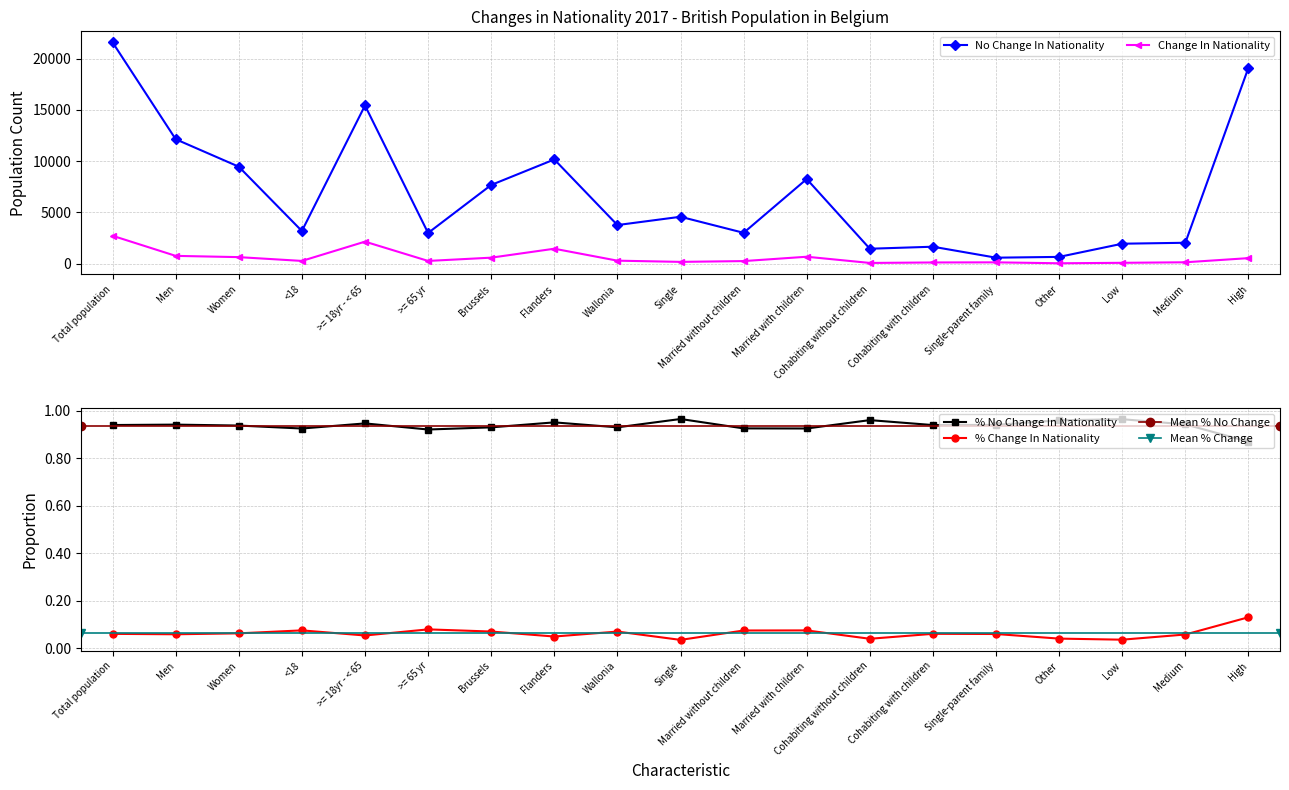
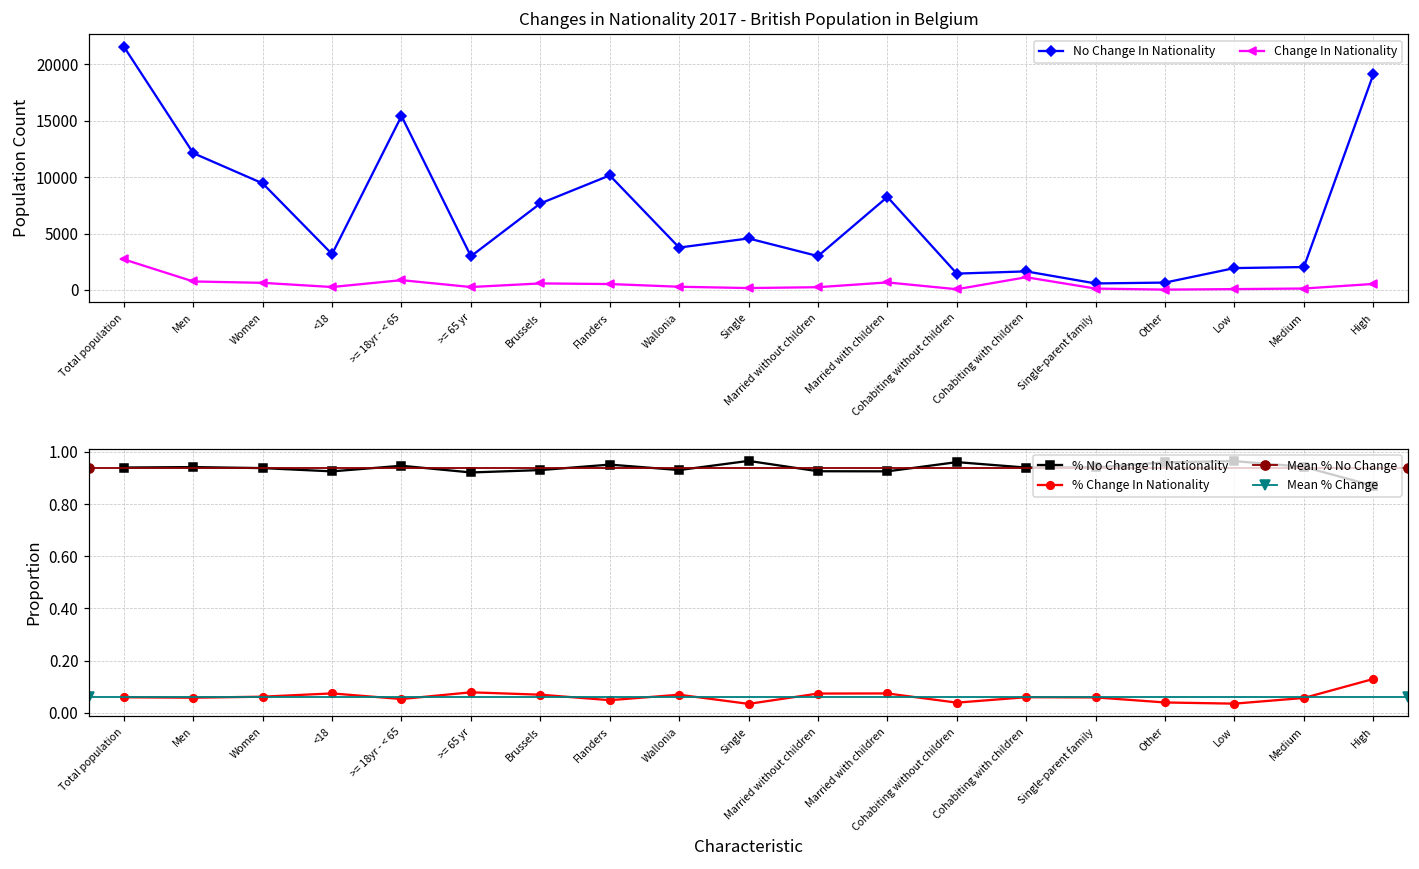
  {
    "Changes in Nationality 2017 - British Population in Belgium": {
      "No Change In Nationality": {
        "Total population": 21600,
        "Men": 12100,
        "Women": 9400,
        "<18": 3200,
        ">= 18yr - < 65": 15400,
        ">= 65 yr": 3000,
        "Brussels": 7700,
        "Flanders": 10200,
        "Wallonia": 3800,
        "Single": 4600,
        "Married without children": 3000,
        "Married with children": 8200,
        "Cohabiting without children": 1400,
        "Cohabiting with children": 1600,
        "Single-parent family": 600,
        "Other": 600,
        "Low": 1900,
        "Medium": 2000,
        "High": 19100
      },
      "Change In Nationality": {
        "Total population": 2700,
        "Men": 700,
        "Women": 600,
        "<18": 300,
-       ">= 18yr - < 65": 2100,
+       ">= 18yr - < 65": 900,
        ">= 65 yr": 300,
        "Brussels": 600,
-       "Flanders": 1400,
+       "Flanders": 500,
        "Wallonia": 300,
        "Single": 200,
        "Married without children": 200,
        "Married with children": 700,
        "Cohabiting without children": 100,
-       "Cohabiting with children": 100,
+       "Cohabiting with children": 1100,
        "Single-parent family": 100,
        "Other": 0,
        "Low": 100,
        "Medium": 100,
        "High": 500
      }
    }
  }
